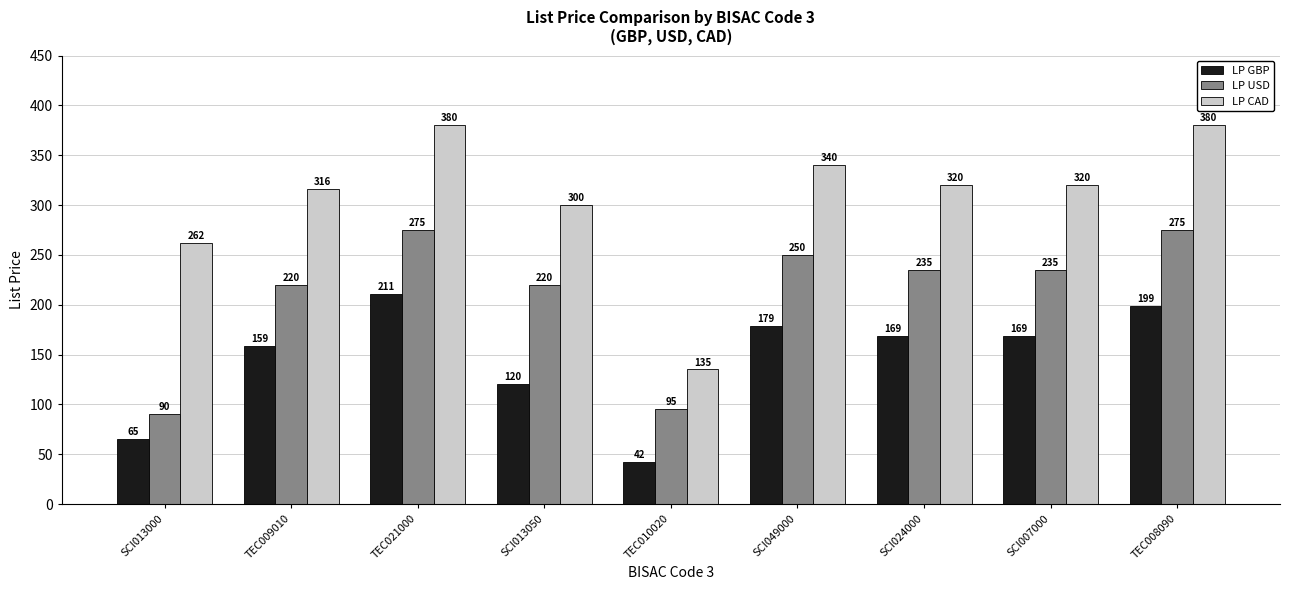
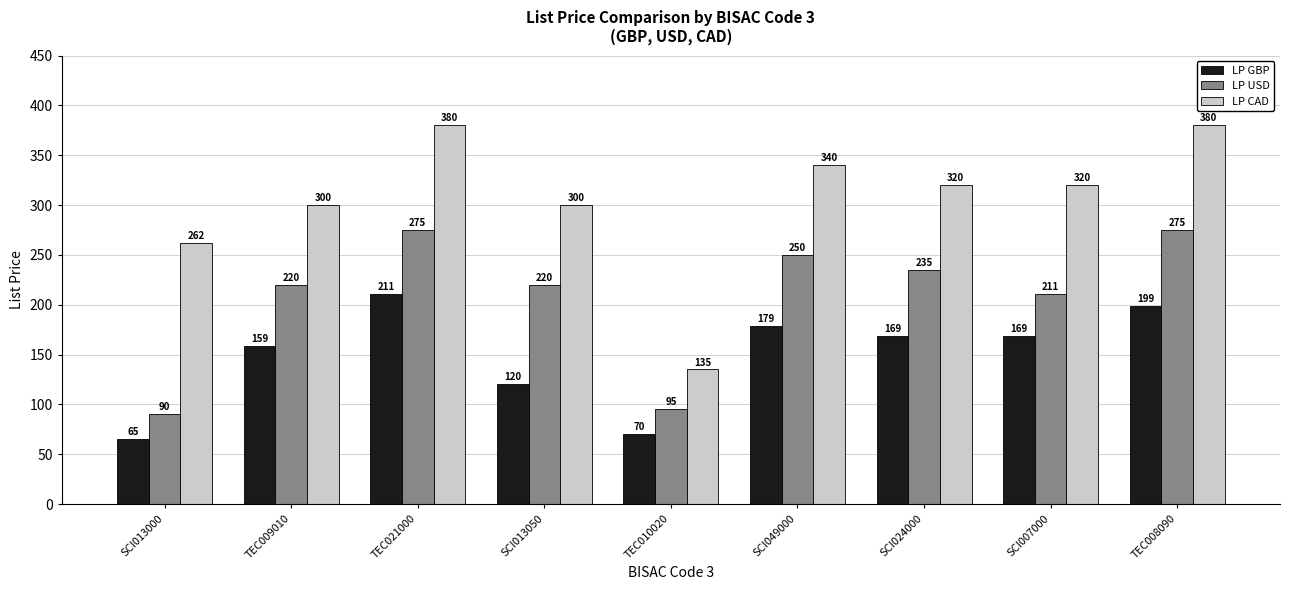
  {
    "LP GBP": {
      "SCI013000": 65,
      "TEC009010": 159,
      "TEC021000": 211,
      "SCI013050": 120,
-     "TEC010020": 42,
+     "TEC010020": 70,
      "SCI049000": 179,
      "SCI024000": 169,
      "SCI007000": 169,
      "TEC008090": 199
    },
    "LP USD": {
      "SCI013000": 90,
      "TEC009010": 220,
      "TEC021000": 275,
      "SCI013050": 220,
      "TEC010020": 95,
      "SCI049000": 250,
      "SCI024000": 235,
-     "SCI007000": 235,
+     "SCI007000": 211,
      "TEC008090": 275
    },
    "LP CAD": {
      "SCI013000": 262,
-     "TEC009010": 316,
+     "TEC009010": 300,
      "TEC021000": 380,
      "SCI013050": 300,
      "TEC010020": 135,
      "SCI049000": 340,
      "SCI024000": 320,
      "SCI007000": 320,
      "TEC008090": 380
    }
  }
